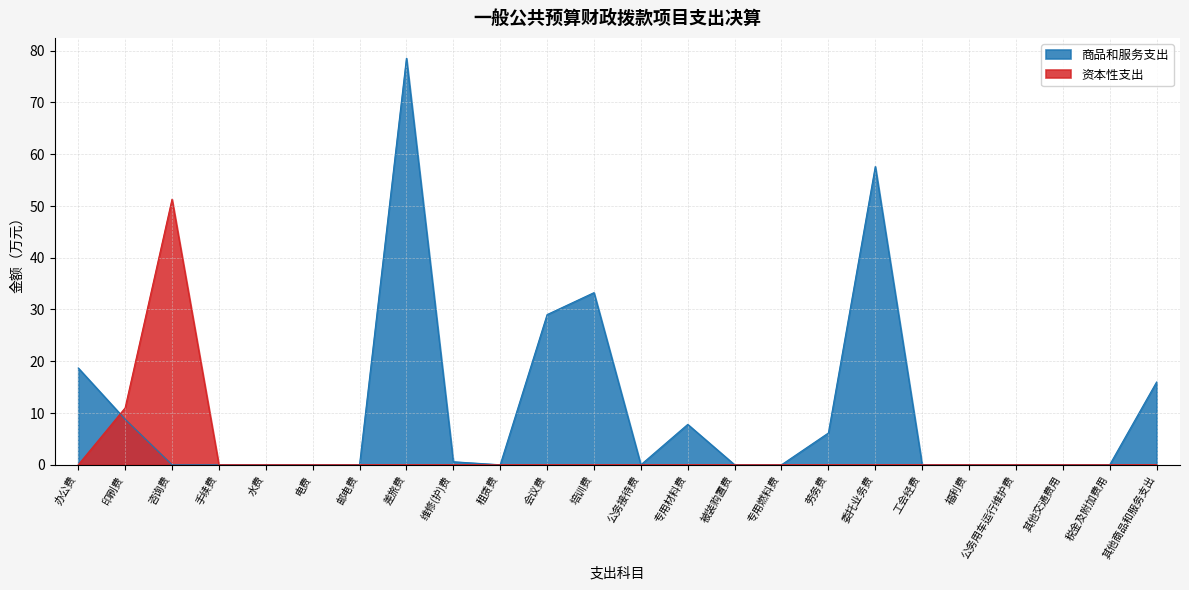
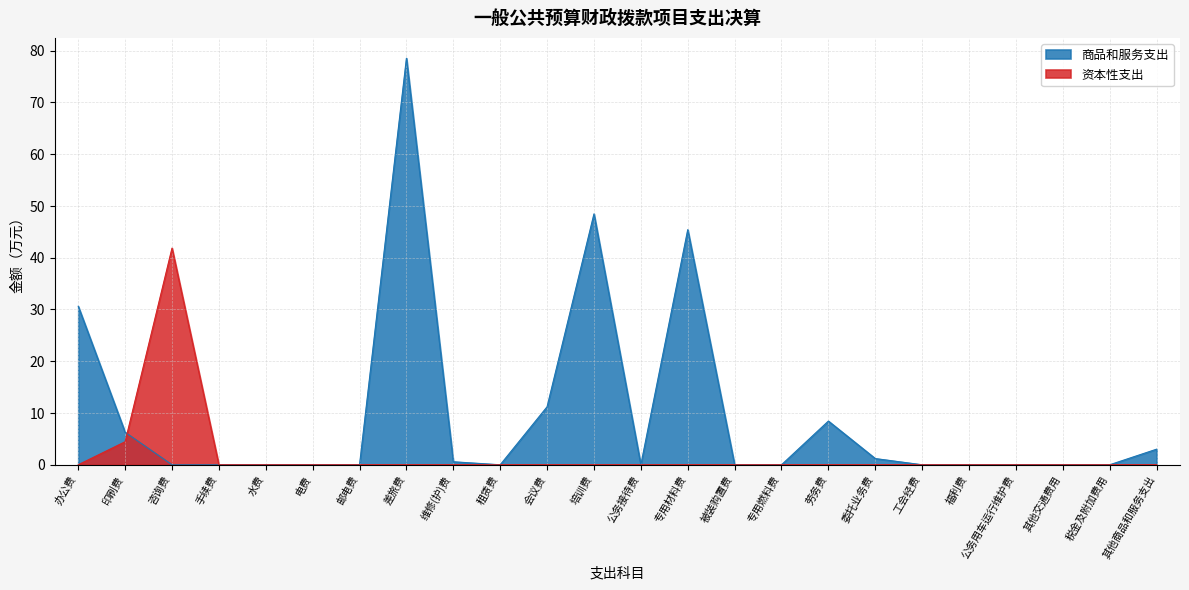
  {
    "商品和服务支出": {
-     "办公费": 19,
-     "印刷费": 9,
+     "办公费": 31,
+     "印刷费": 6,
      "咨询费": 0,
      "差旅费": 79,
      "维修(护)费": 1,
-     "会议费": 29,
-     "培训费": 33,
-     "专用材料费": 8,
-     "劳务费": 6,
-     "委托业务费": 58,
-     "其他商品和服务支出": 16
+     "会议费": 11,
+     "培训费": 48,
+     "专用材料费": 45,
+     "劳务费": 8,
+     "委托业务费": 1,
+     "其他商品和服务支出": 3
    },
    "资本性支出": {
      "办公费": 0,
-     "印刷费": 11,
-     "咨询费": 51,
+     "印刷费": 4,
+     "咨询费": 42,
      "差旅费": 0,
      "维修(护)费": 0,
      "会议费": 0,
      "培训费": 0,
      "专用材料费": 0,
      "劳务费": 0,
      "委托业务费": 0,
      "其他商品和服务支出": 0
    }
  }
